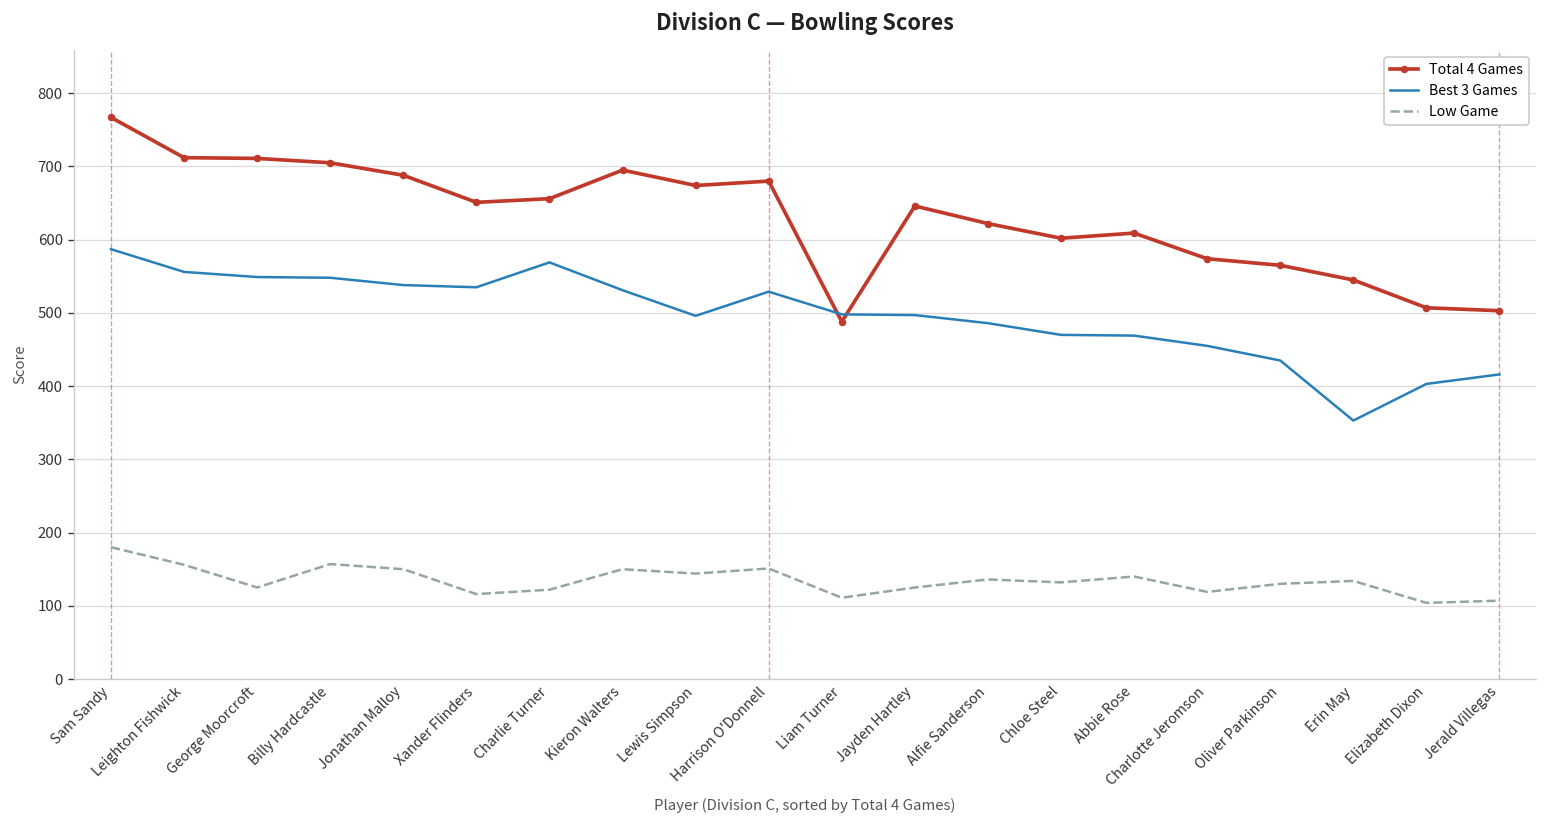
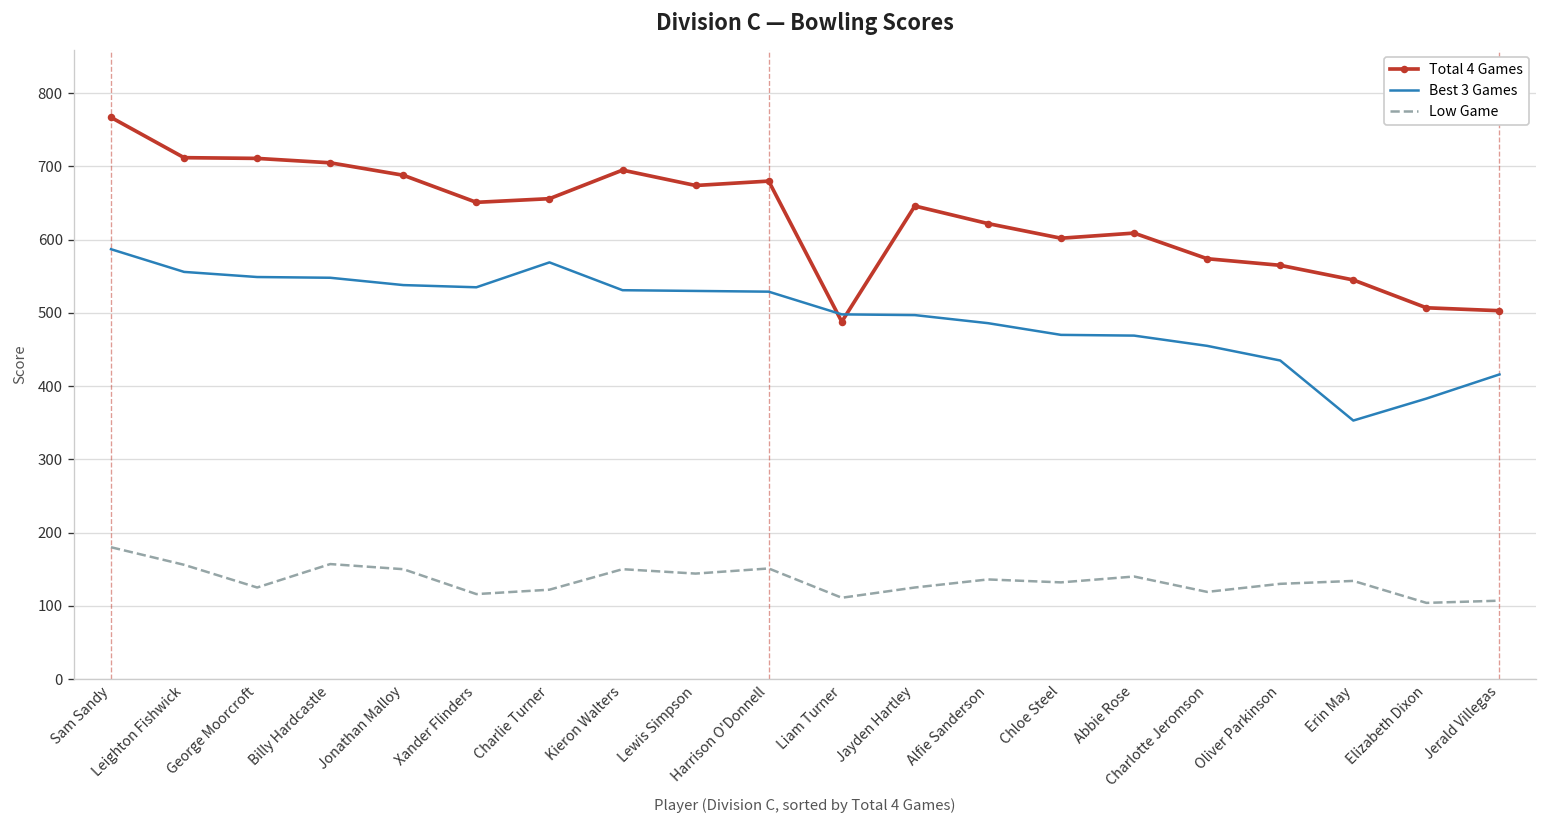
  {
    "Total 4 Games": {
      "Sam Sandy": 770,
      "Leighton Fishwick": 710,
      "George Moorcroft": 710,
      "Billy Hardcastle": 710,
      "Jonathan Malloy": 690,
      "Xander Flinders": 650,
      "Charlie Turner": 660,
      "Kieron Walters": 700,
      "Lewis Simpson": 670,
      "Harrison O'Donnell": 680,
      "Liam Turner": 490,
      "Jayden Hartley": 650,
      "Alfie Sanderson": 620,
      "Chloe Steel": 600,
      "Abbie Rose": 610,
      "Charlotte Jeromson": 570,
      "Oliver Parkinson": 570,
      "Erin May": 550,
      "Elizabeth Dixon": 510,
      "Jerald Villegas": 500
    },
    "Best 3 Games": {
      "Sam Sandy": 590,
      "Leighton Fishwick": 560,
      "George Moorcroft": 550,
      "Billy Hardcastle": 550,
      "Jonathan Malloy": 540,
      "Xander Flinders": 540,
      "Charlie Turner": 570,
      "Kieron Walters": 530,
-     "Lewis Simpson": 500,
+     "Lewis Simpson": 530,
      "Harrison O'Donnell": 530,
      "Liam Turner": 500,
      "Jayden Hartley": 500,
      "Alfie Sanderson": 490,
      "Chloe Steel": 470,
      "Abbie Rose": 470,
      "Charlotte Jeromson": 460,
      "Oliver Parkinson": 440,
      "Erin May": 350,
-     "Elizabeth Dixon": 400,
+     "Elizabeth Dixon": 380,
      "Jerald Villegas": 420
    },
    "Low Game": {
      "Sam Sandy": 180,
      "Leighton Fishwick": 160,
      "George Moorcroft": 130,
      "Billy Hardcastle": 160,
      "Jonathan Malloy": 150,
      "Xander Flinders": 120,
      "Charlie Turner": 120,
      "Kieron Walters": 150,
      "Lewis Simpson": 140,
      "Harrison O'Donnell": 150,
      "Liam Turner": 110,
      "Jayden Hartley": 130,
      "Alfie Sanderson": 140,
      "Chloe Steel": 130,
      "Abbie Rose": 140,
      "Charlotte Jeromson": 120,
      "Oliver Parkinson": 130,
      "Erin May": 130,
      "Elizabeth Dixon": 100,
      "Jerald Villegas": 110
    }
  }
